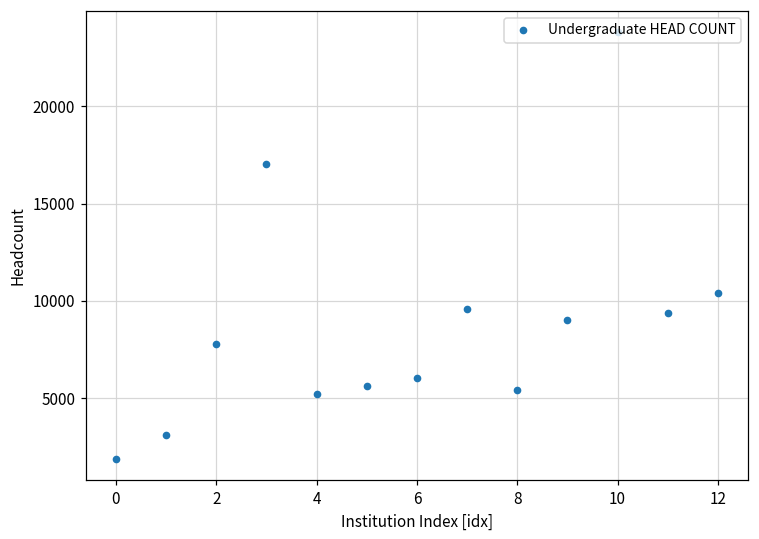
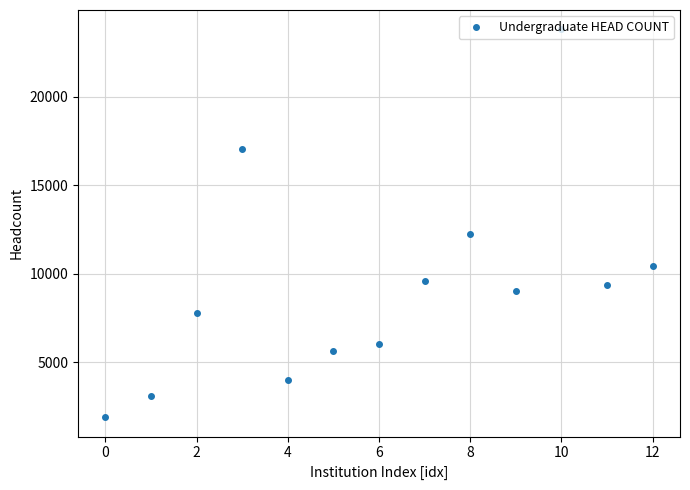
  {
    "0": 1900,
    "2": 7800,
-   "4": 5200,
+   "4": 4000,
    "6": 6000,
-   "8": 5500,
+   "8": 12200,
    "12": 10400
  }
